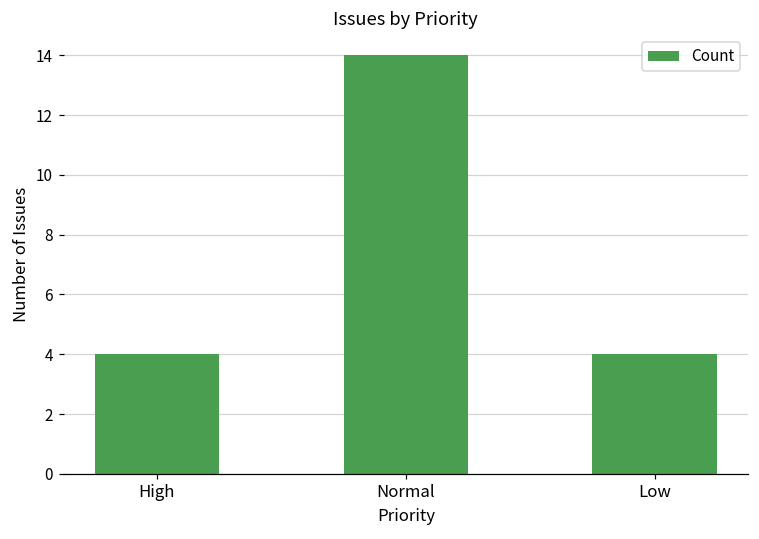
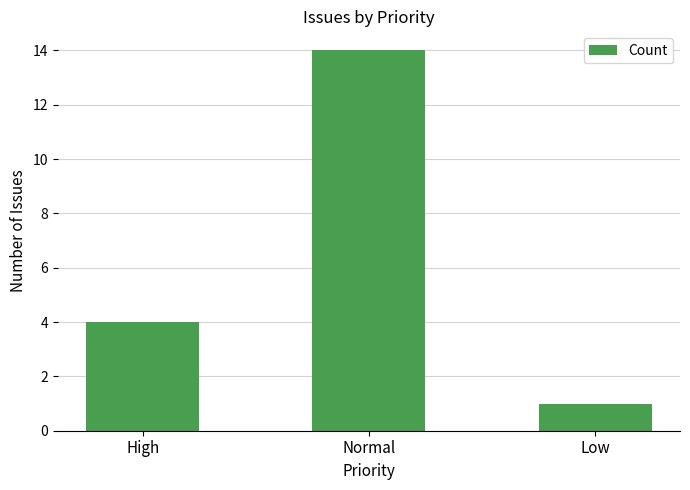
  {
    "High": 4,
    "Normal": 14,
-   "Low": 4
+   "Low": 1
  }
